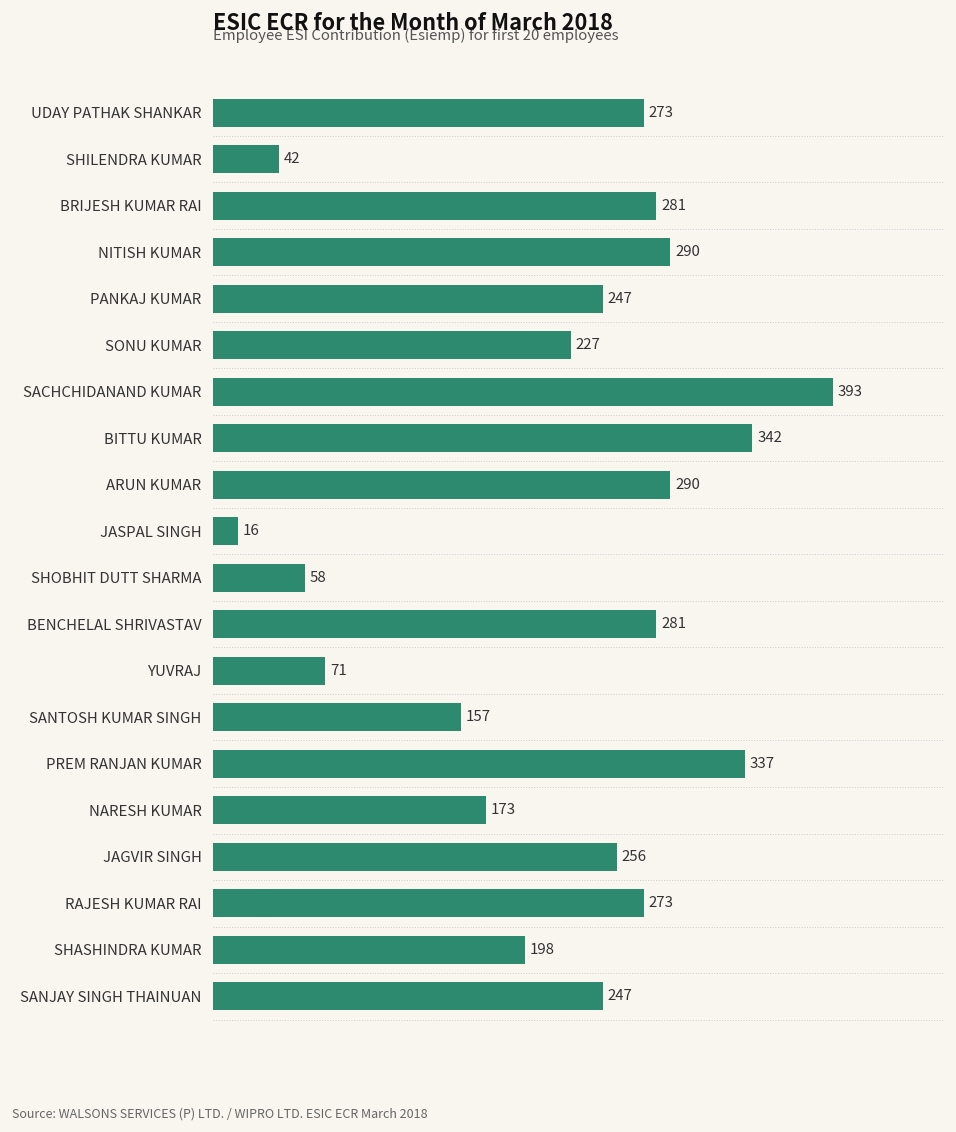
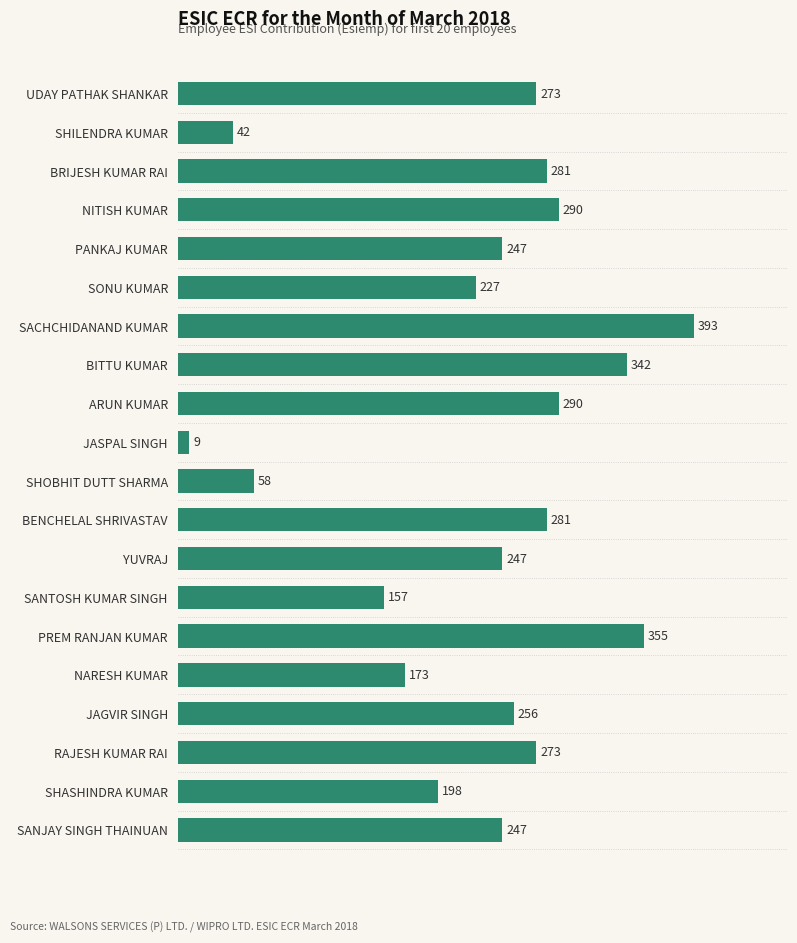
  {
    "UDAY PATHAK SHANKAR": 273,
    "SHILENDRA KUMAR": 42,
    "BRIJESH KUMAR RAI": 281,
    "NITISH KUMAR": 290,
    "PANKAJ KUMAR": 247,
    "SONU KUMAR": 227,
    "SACHCHIDANAND KUMAR": 393,
    "BITTU KUMAR": 342,
    "ARUN KUMAR": 290,
-   "JASPAL SINGH": 16,
+   "JASPAL SINGH": 9,
    "SHOBHIT DUTT SHARMA": 58,
    "BENCHELAL SHRIVASTAV": 281,
-   "YUVRAJ": 71,
+   "YUVRAJ": 247,
    "SANTOSH KUMAR SINGH": 157,
-   "PREM RANJAN KUMAR": 337,
+   "PREM RANJAN KUMAR": 355,
    "NARESH KUMAR": 173,
    "JAGVIR SINGH": 256,
    "RAJESH KUMAR RAI": 273,
    "SHASHINDRA KUMAR": 198,
    "SANJAY SINGH THAINUAN": 247
  }
